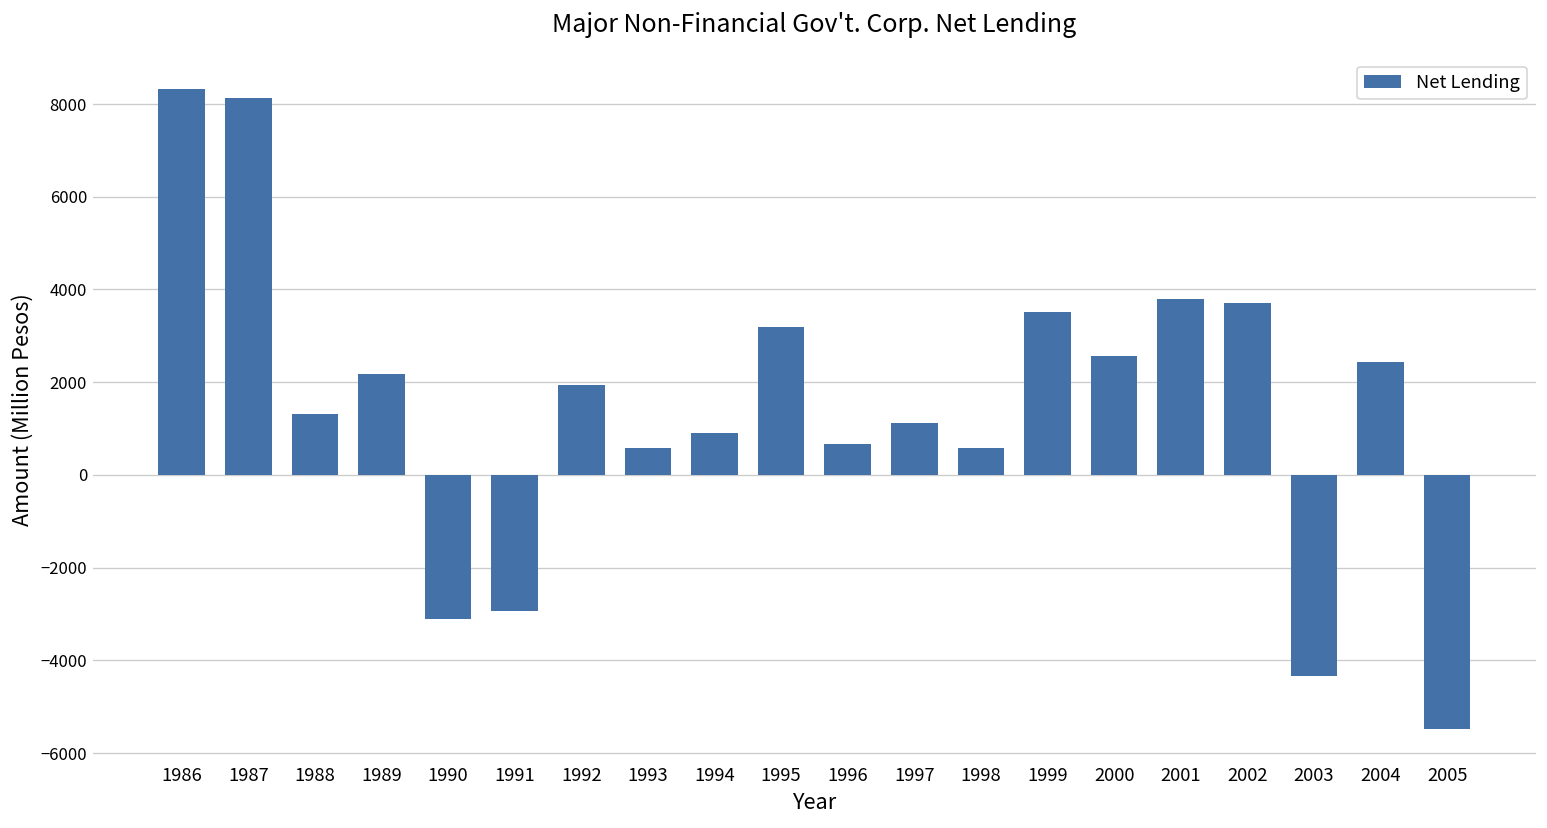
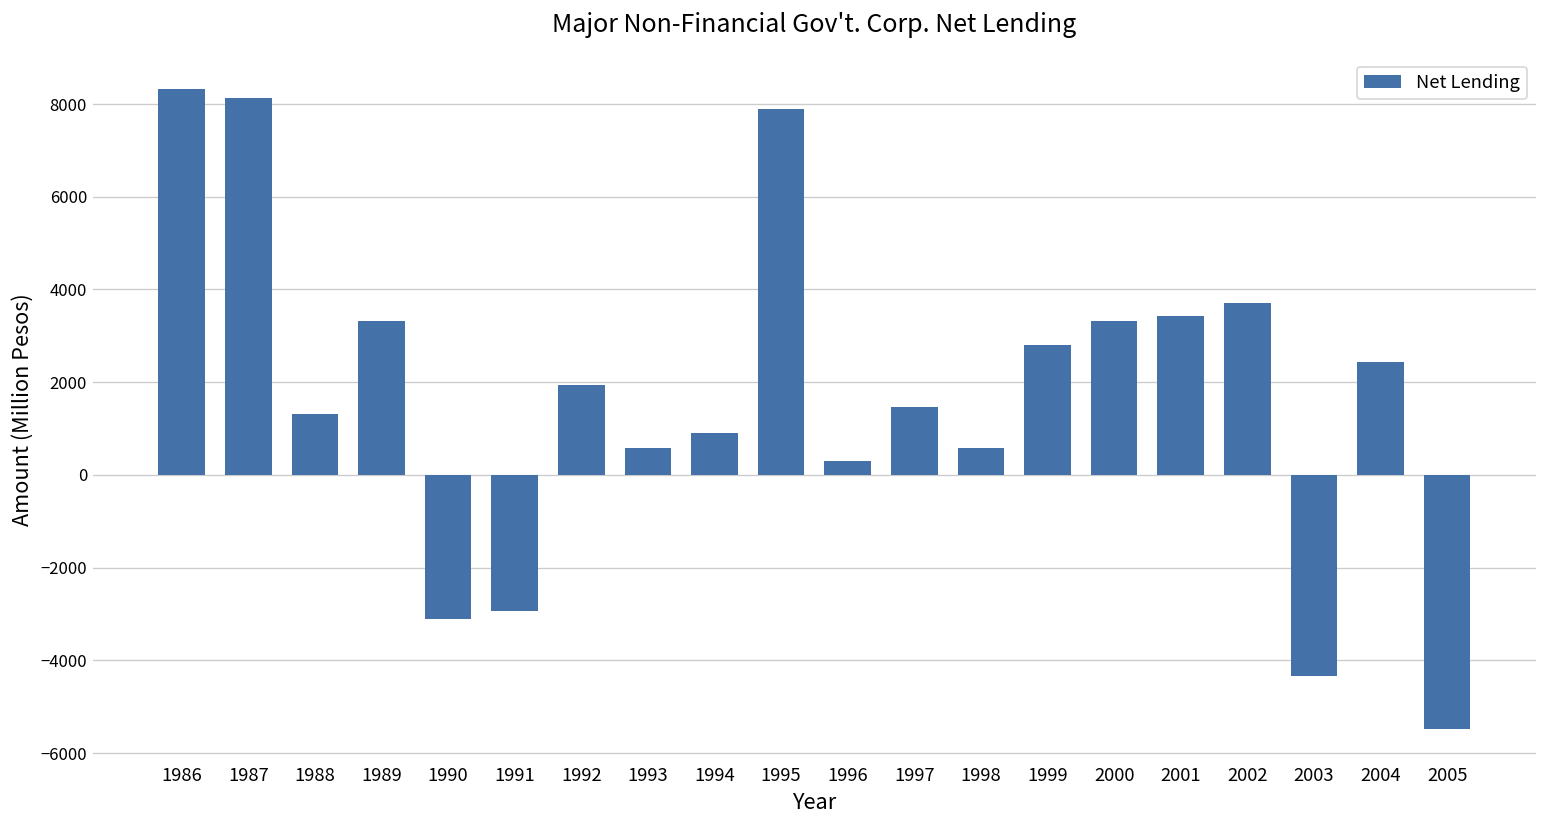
  {
    "1986": 8300,
    "1987": 8100,
    "1988": 1300,
-   "1989": 2200,
+   "1989": 3300,
    "1990": -3100,
    "1991": -2900,
    "1992": 1900,
    "1993": 600,
    "1994": 900,
-   "1995": 3200,
-   "1996": 700,
-   "1997": 1100,
+   "1995": 7900,
+   "1996": 300,
+   "1997": 1500,
    "1998": 600,
-   "1999": 3500,
-   "2000": 2600,
-   "2001": 3800,
+   "1999": 2800,
+   "2000": 3300,
+   "2001": 3400,
    "2002": 3700,
    "2003": -4300,
    "2004": 2400,
    "2005": -5500
  }
